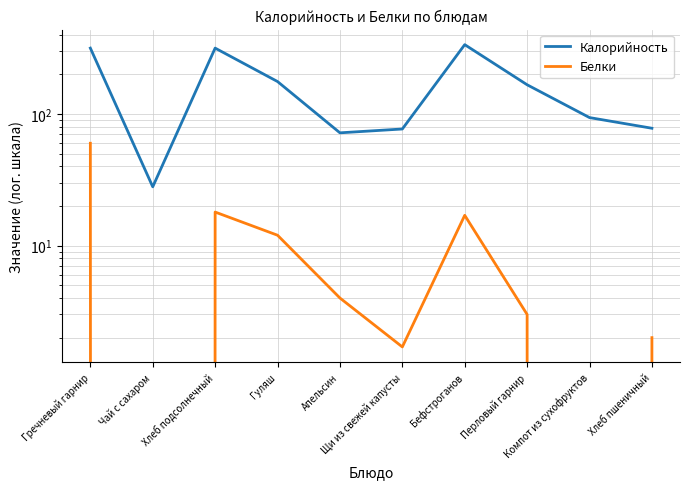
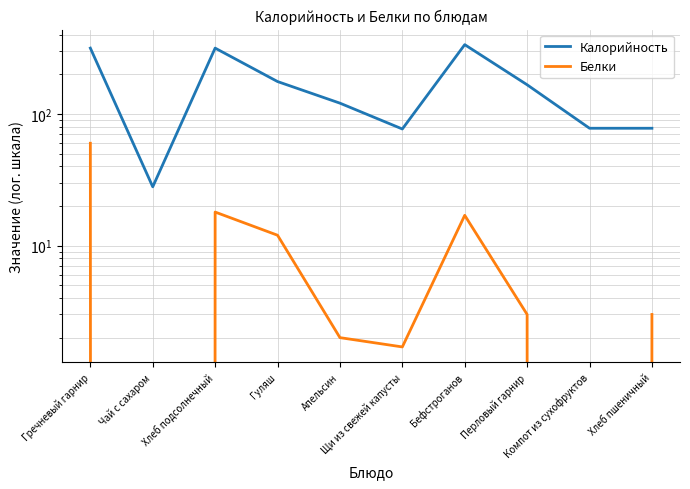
  {
    "Калорийность": {
      "Гречневый гарнир": 320,
      "Чай с сахаром": 28,
      "Хлеб подсолнечный": 320,
      "Гуляш": 180,
-     "Апельсин": 70,
+     "Апельсин": 120,
      "Щи из свежей капусты": 80,
      "Бефстроганов": 340,
      "Перловый гарнир": 170,
-     "Компот из сухофруктов": 90,
+     "Компот из сухофруктов": 80,
      "Хлеб пшеничный": 80
    },
    "Белки": {
      "Гречневый гарнир": 60,
      "Хлеб подсолнечный": 18,
      "Гуляш": 12,
-     "Апельсин": 4,
+     "Апельсин": 2,
      "Щи из свежей капусты": 1.7,
      "Бефстроганов": 17,
      "Перловый гарнир": 3,
-     "Хлеб пшеничный": 2
+     "Хлеб пшеничный": 3
    }
  }
